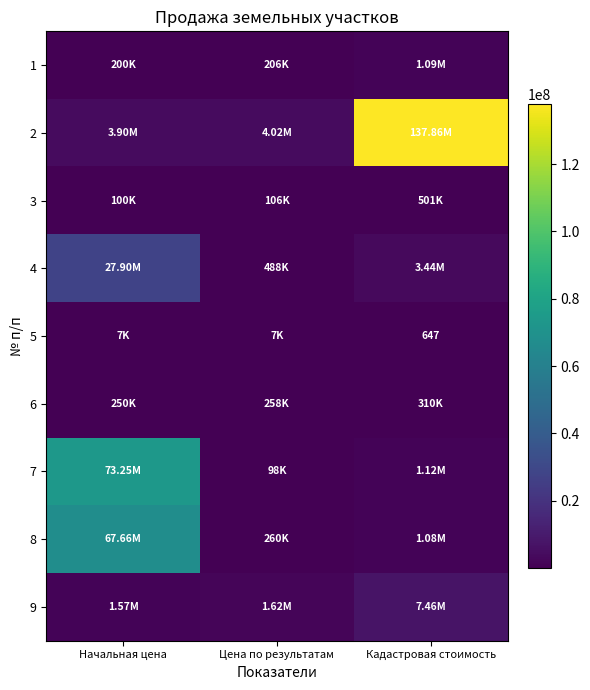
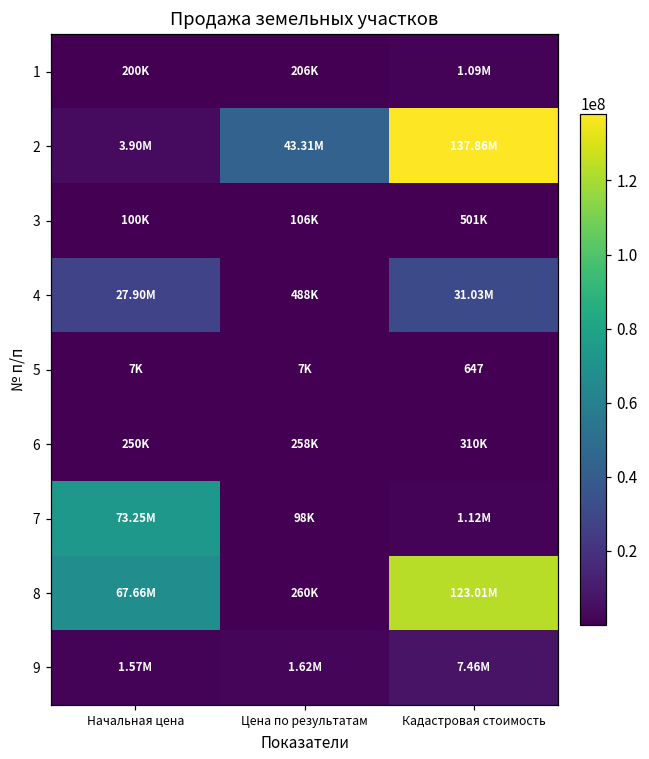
  {
    "1": {
      "Начальная цена": "200K",
      "Цена по результатам": "206K",
      "Кадастровая стоимость": "1.09M"
    },
    "2": {
      "Начальная цена": "3.90M",
-     "Цена по результатам": "4.02M",
+     "Цена по результатам": "43.31M",
      "Кадастровая стоимость": "137.86M"
    },
    "3": {
      "Начальная цена": "100K",
      "Цена по результатам": "106K",
      "Кадастровая стоимость": "501K"
    },
    "4": {
      "Начальная цена": "27.90M",
      "Цена по результатам": "488K",
-     "Кадастровая стоимость": "3.44M"
+     "Кадастровая стоимость": "31.03M"
    },
    "5": {
      "Начальная цена": "7K",
      "Цена по результатам": "7K",
      "Кадастровая стоимость": "647"
    },
    "6": {
      "Начальная цена": "250K",
      "Цена по результатам": "258K",
      "Кадастровая стоимость": "310K"
    },
    "7": {
      "Начальная цена": "73.25M",
      "Цена по результатам": "98K",
      "Кадастровая стоимость": "1.12M"
    },
    "8": {
      "Начальная цена": "67.66M",
      "Цена по результатам": "260K",
-     "Кадастровая стоимость": "1.08M"
+     "Кадастровая стоимость": "123.01M"
    },
    "9": {
      "Начальная цена": "1.57M",
      "Цена по результатам": "1.62M",
      "Кадастровая стоимость": "7.46M"
    }
  }
